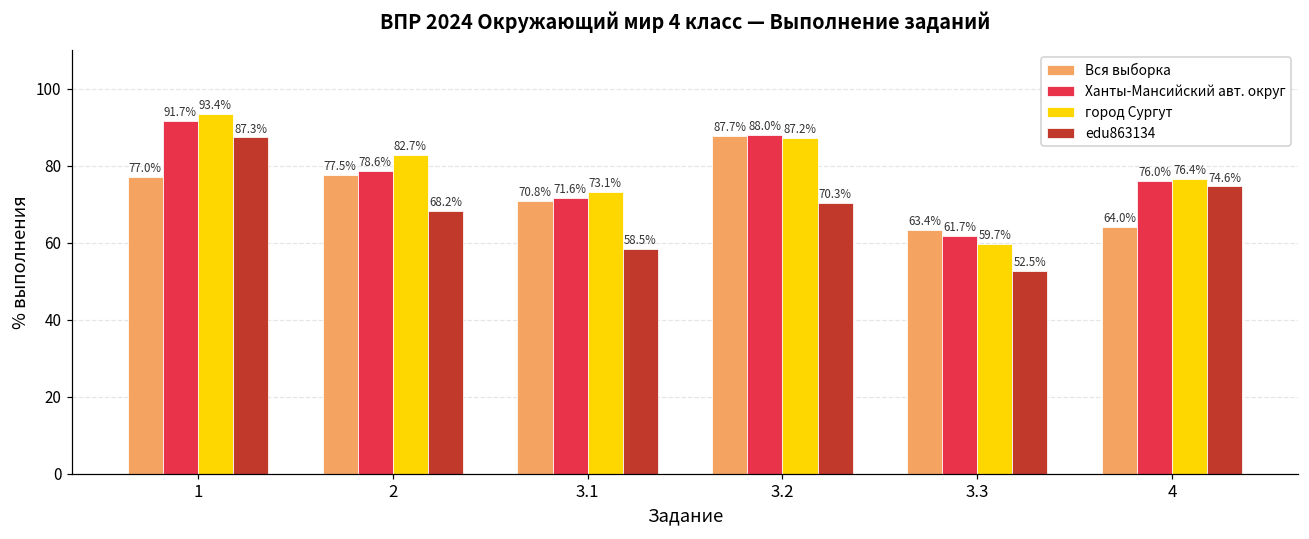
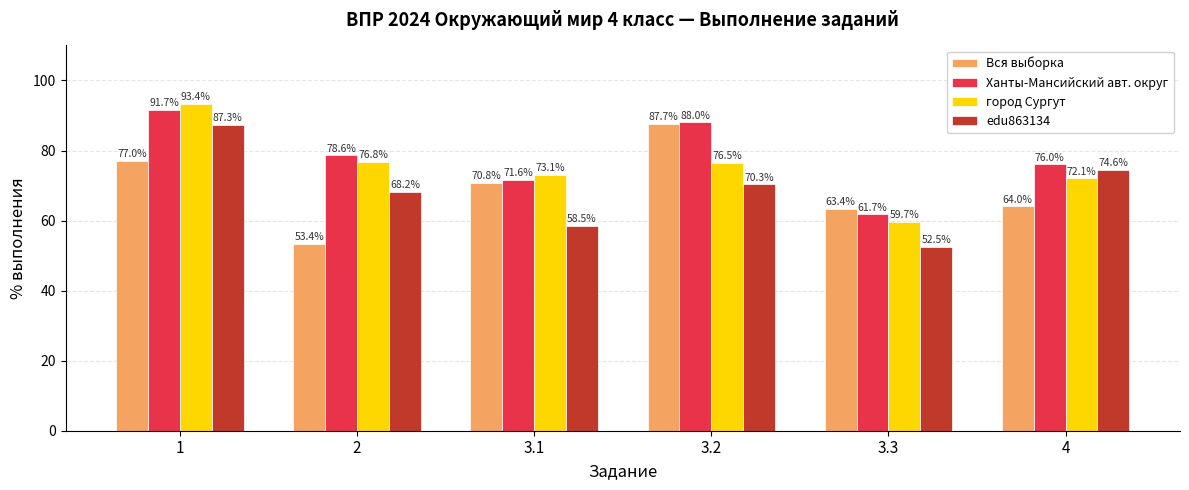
  {
    "Вся выборка": {
      "1": "77.0%",
-     "2": "77.5%",
+     "2": "53.4%",
      "3.1": "70.8%",
      "3.2": "87.7%",
      "3.3": "63.4%",
      "4": "64.0%"
    },
    "город Сургут": {
      "1": "93.4%",
-     "2": "82.7%",
+     "2": "76.8%",
      "3.1": "73.1%",
-     "3.2": "87.2%",
+     "3.2": "76.5%",
      "3.3": "59.7%",
-     "4": "76.4%"
+     "4": "72.1%"
    }
  }
